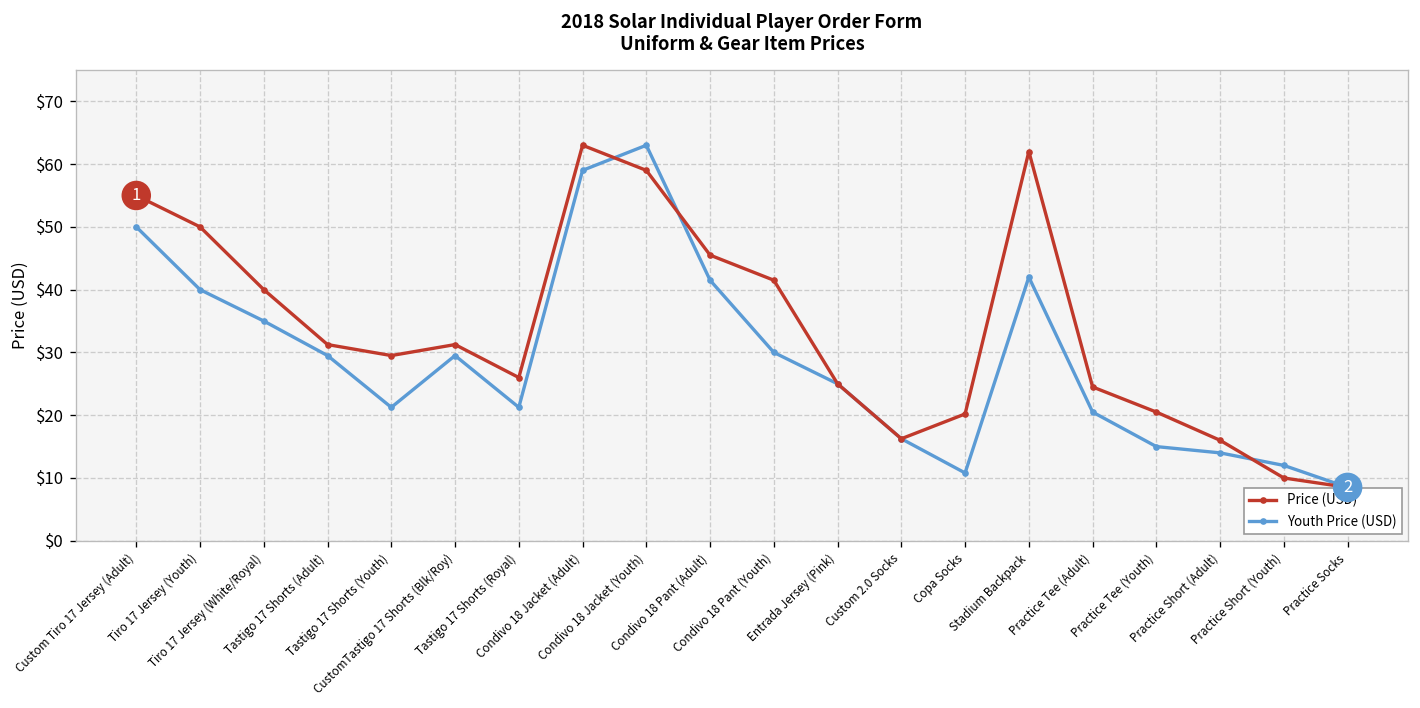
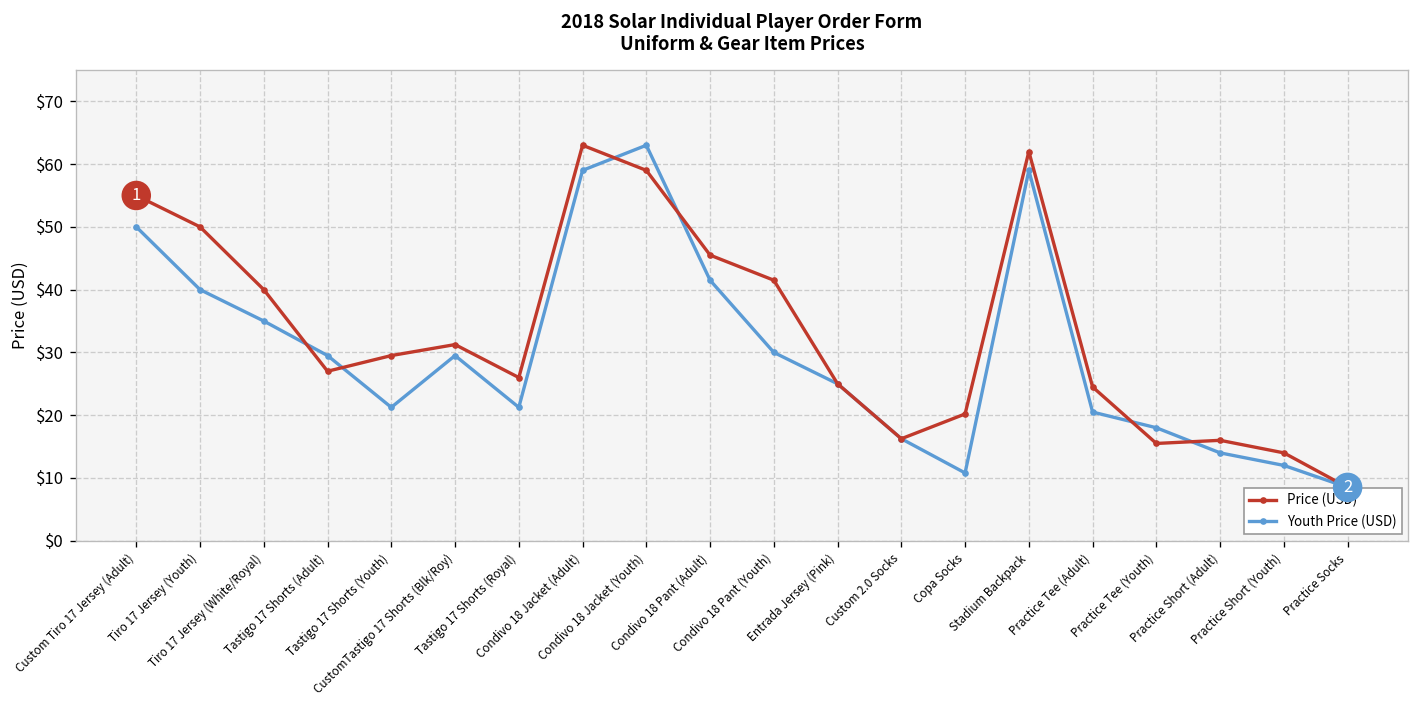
  {
    "Price (USD)": {
      "Tiro 17 Jersey (Youth)": "$50",
      "Tiro 17 Jersey (White/Royal)": "$40",
-     "Tastigo 17 Shorts (Adult)": "$31",
+     "Tastigo 17 Shorts (Adult)": "$27",
      "Tastigo 17 Shorts (Youth)": "$30",
      "CustomTastigo 17 Shorts (Blk/Roy)": "$31",
      "Tastigo 17 Shorts (Royal)": "$26",
      "Condivo 18 Jacket (Adult)": "$63",
      "Condivo 18 Jacket (Youth)": "$59",
      "Condivo 18 Pant (Adult)": "$46",
      "Condivo 18 Pant (Youth)": "$42",
      "Copa Socks": "$20",
      "Stadium Backpack": "$62",
      "Practice Tee (Adult)": "$25",
-     "Practice Tee (Youth)": "$21",
+     "Practice Tee (Youth)": "$16",
      "Practice Short (Adult)": "$16",
-     "Practice Short (Youth)": "$10"
+     "Practice Short (Youth)": "$14"
    },
    "Youth Price (USD)": {
      "Custom Tiro 17 Jersey (Adult)": "$50",
      "Tiro 17 Jersey (Youth)": "$40",
      "Tiro 17 Jersey (White/Royal)": "$35",
      "Tastigo 17 Shorts (Adult)": "$30",
      "Tastigo 17 Shorts (Youth)": "$21",
      "CustomTastigo 17 Shorts (Blk/Roy)": "$30",
      "Tastigo 17 Shorts (Royal)": "$21",
      "Condivo 18 Jacket (Adult)": "$59",
      "Condivo 18 Jacket (Youth)": "$63",
      "Condivo 18 Pant (Adult)": "$42",
      "Condivo 18 Pant (Youth)": "$30",
      "Copa Socks": "$11",
-     "Stadium Backpack": "$42",
+     "Stadium Backpack": "$59",
      "Practice Tee (Adult)": "$21",
-     "Practice Tee (Youth)": "$15",
+     "Practice Tee (Youth)": "$18",
      "Practice Short (Adult)": "$14",
      "Practice Short (Youth)": "$12"
    }
  }
